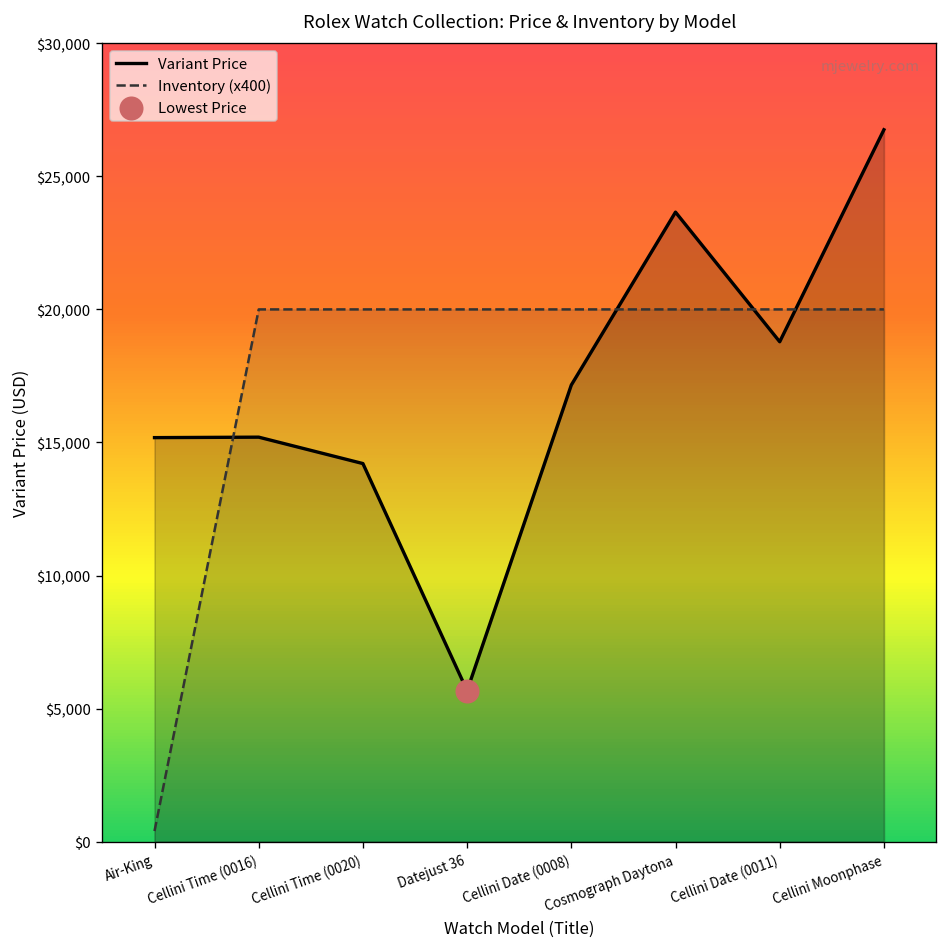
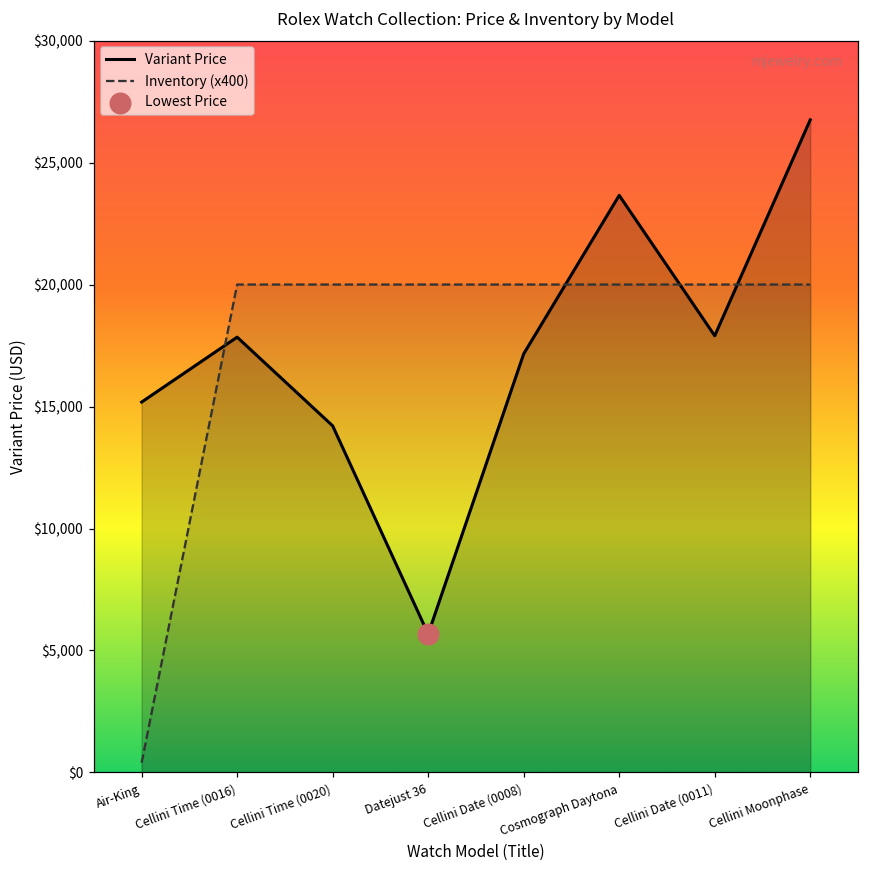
  {
    "Variant Price": {
      "Air-King": "$15,200",
-     "Cellini Time (0016)": "$15,200",
+     "Cellini Time (0016)": "$17,800",
      "Cellini Time (0020)": "$14,200",
      "Cellini Date (0008)": "$17,200",
      "Cosmograph Daytona": "$23,700",
-     "Cellini Date (0011)": "$18,800",
+     "Cellini Date (0011)": "$17,900",
      "Cellini Moonphase": "$26,800"
    },
    "Inventory (x400)": {
      "Air-King": "$400",
      "Cellini Time (0016)": "$20,000",
      "Cellini Time (0020)": "$20,000",
      "Datejust 36": "$20,000",
      "Cellini Date (0008)": "$20,000",
      "Cosmograph Daytona": "$20,000",
      "Cellini Date (0011)": "$20,000",
      "Cellini Moonphase": "$20,000"
    }
  }
